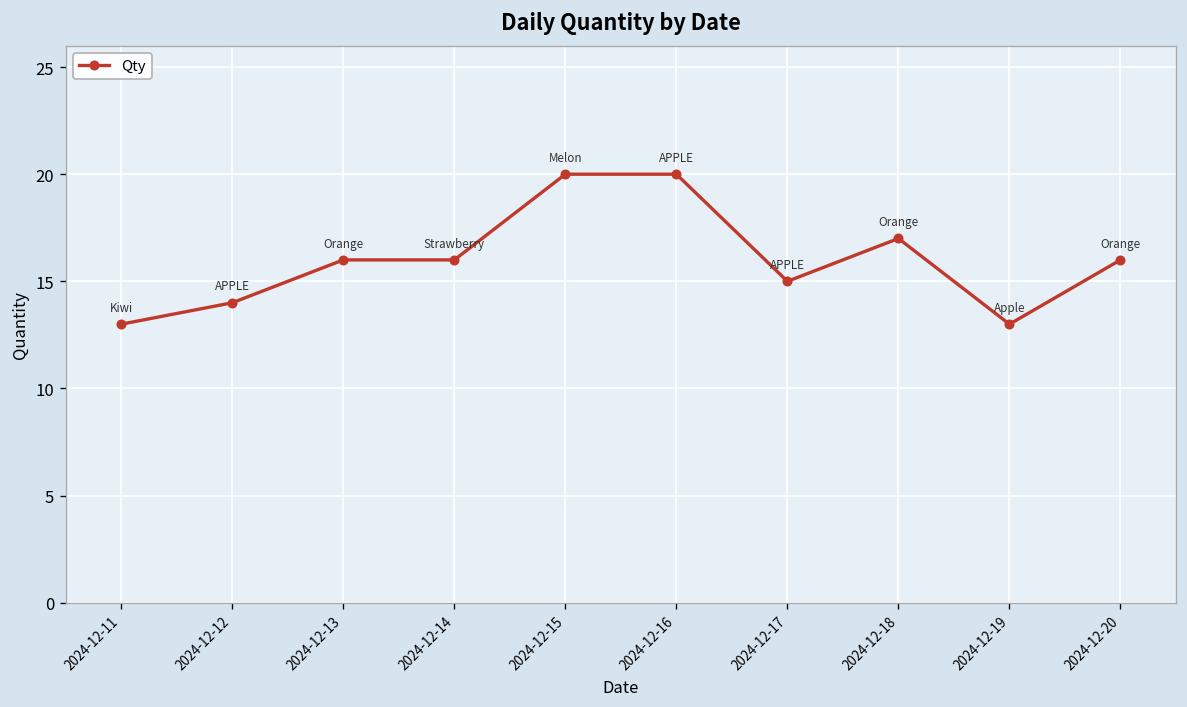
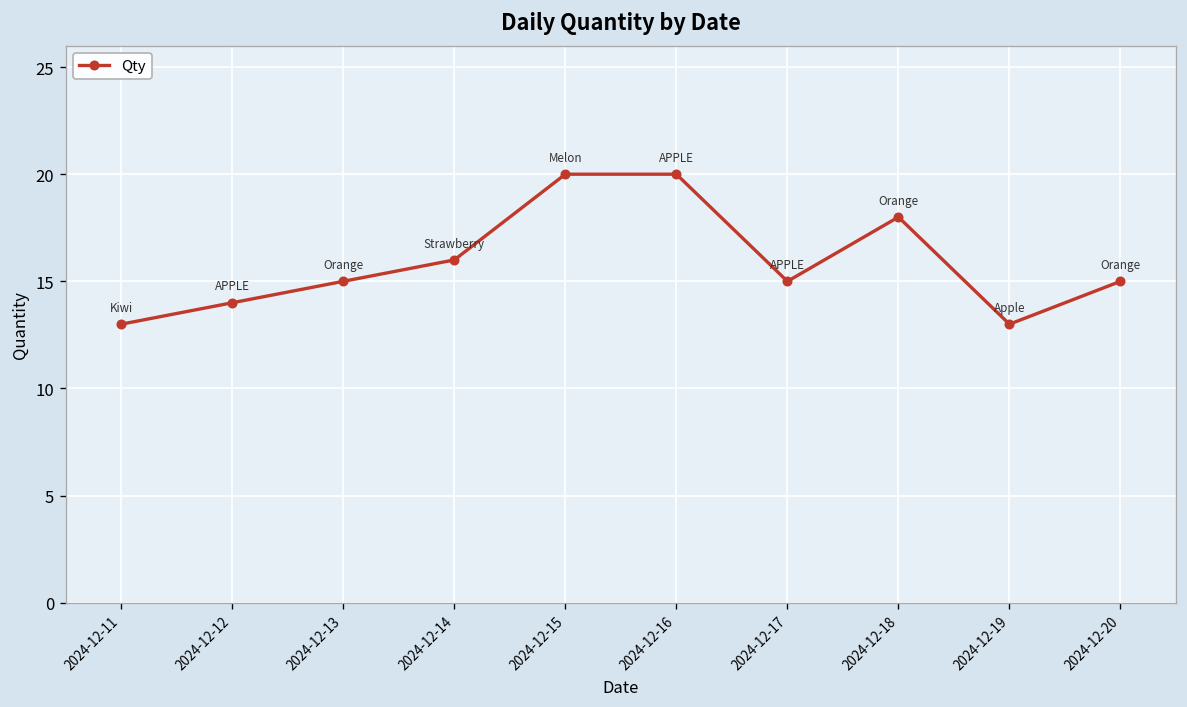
  {
    "2024-12-11": 13,
    "2024-12-12": 14,
-   "2024-12-13": 16,
+   "2024-12-13": 15,
    "2024-12-14": 16,
    "2024-12-15": 20,
    "2024-12-16": 20,
    "2024-12-17": 15,
-   "2024-12-18": 17,
+   "2024-12-18": 18,
    "2024-12-19": 13,
-   "2024-12-20": 16
+   "2024-12-20": 15
  }
